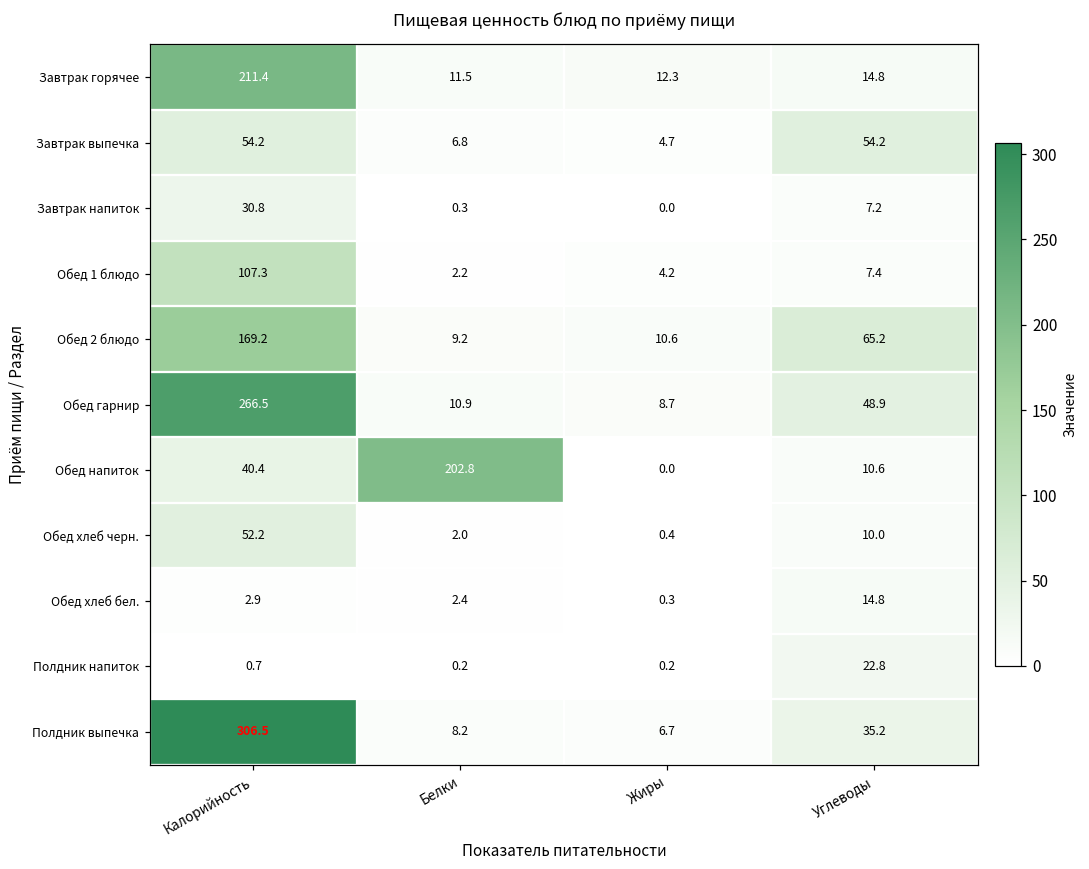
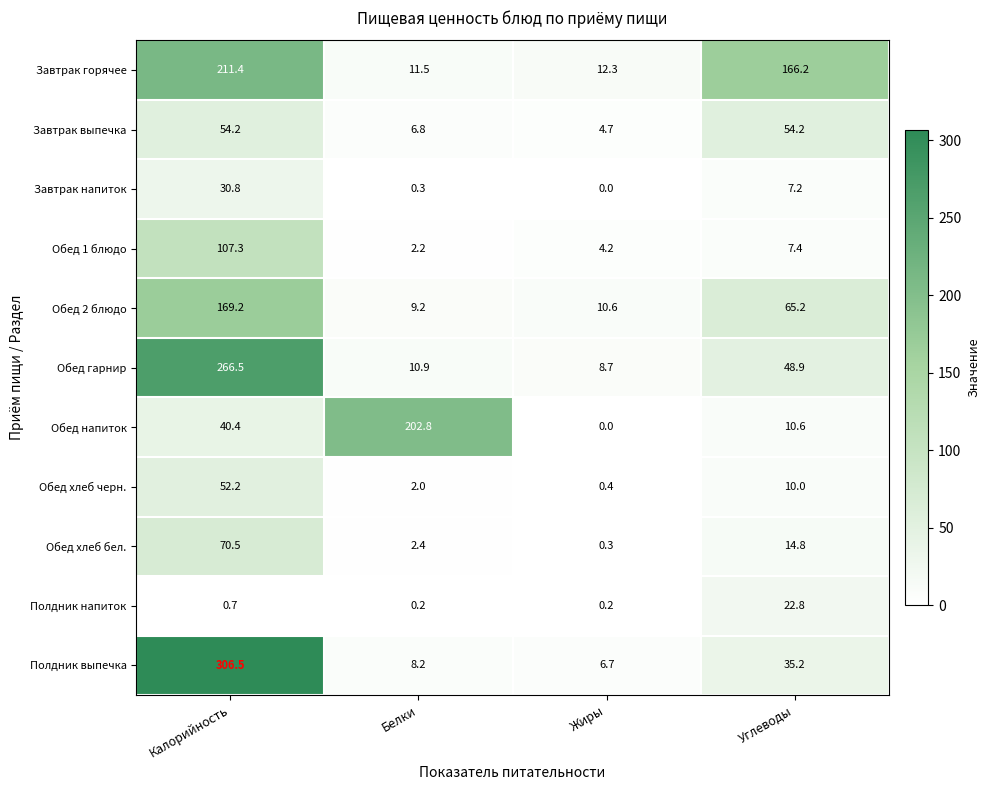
  {
    "Завтрак горячее": {
      "Калорийность": 211.4,
      "Белки": 11.5,
      "Жиры": 12.3,
-     "Углеводы": 14.8
+     "Углеводы": 166.2
    },
    "Завтрак выпечка": {
      "Калорийность": 54.2,
      "Белки": 6.8,
      "Жиры": 4.7,
      "Углеводы": 54.2
    },
    "Завтрак напиток": {
      "Калорийность": 30.8,
      "Белки": 0.3,
      "Жиры": 0.0,
      "Углеводы": 7.2
    },
    "Обед 1 блюдо": {
      "Калорийность": 107.3,
      "Белки": 2.2,
      "Жиры": 4.2,
      "Углеводы": 7.4
    },
    "Обед 2 блюдо": {
      "Калорийность": 169.2,
      "Белки": 9.2,
      "Жиры": 10.6,
      "Углеводы": 65.2
    },
    "Обед гарнир": {
      "Калорийность": 266.5,
      "Белки": 10.9,
      "Жиры": 8.7,
      "Углеводы": 48.9
    },
    "Обед напиток": {
      "Калорийность": 40.4,
      "Белки": 202.8,
      "Жиры": 0.0,
      "Углеводы": 10.6
    },
    "Обед хлеб черн.": {
      "Калорийность": 52.2,
      "Белки": 2.0,
      "Жиры": 0.4,
      "Углеводы": 10.0
    },
    "Обед хлеб бел.": {
-     "Калорийность": 2.9,
+     "Калорийность": 70.5,
      "Белки": 2.4,
      "Жиры": 0.3,
      "Углеводы": 14.8
    },
    "Полдник напиток": {
      "Калорийность": 0.7,
      "Белки": 0.2,
      "Жиры": 0.2,
      "Углеводы": 22.8
    },
    "Полдник выпечка": {
      "Калорийность": 306.5,
      "Белки": 8.2,
      "Жиры": 6.7,
      "Углеводы": 35.2
    }
  }
